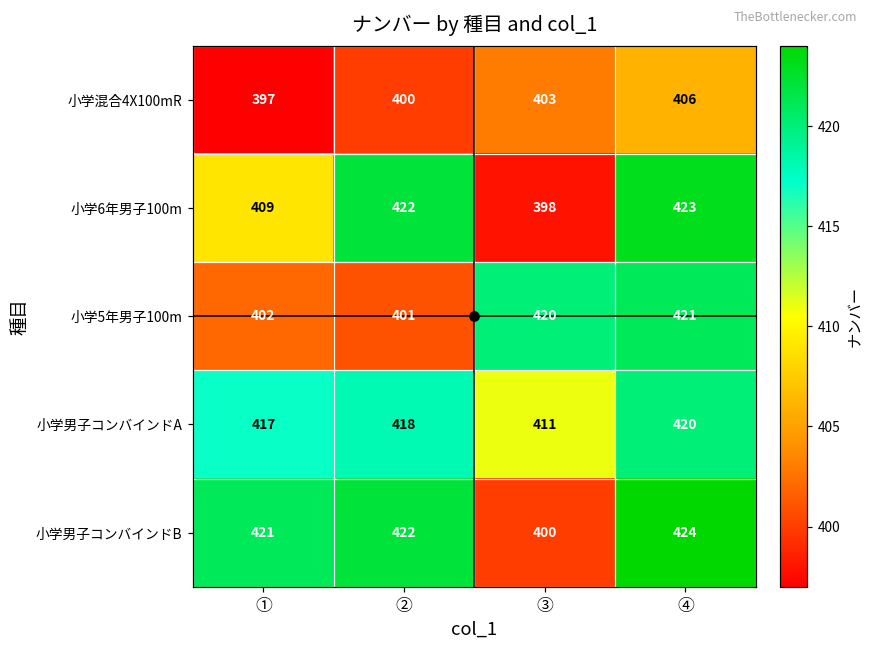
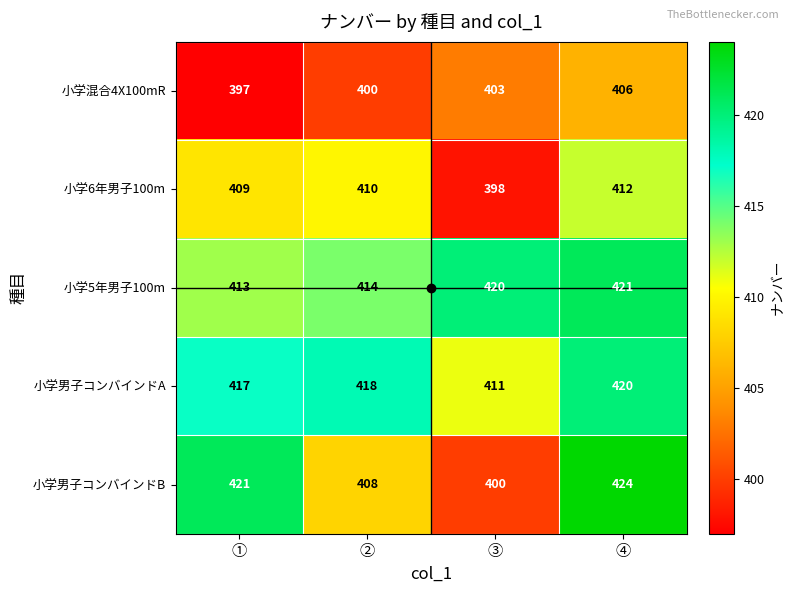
  {
    "小学混合4X100mR": {
      "①": 397,
      "②": 400,
      "③": 403,
      "④": 406
    },
    "小学6年男子100m": {
      "①": 409,
-     "②": 422,
+     "②": 410,
      "③": 398,
-     "④": 423
+     "④": 412
    },
    "小学5年男子100m": {
-     "①": 402,
-     "②": 401,
+     "①": 413,
+     "②": 414,
      "③": 420,
      "④": 421
    },
    "小学男子コンバインドA": {
      "①": 417,
      "②": 418,
      "③": 411,
      "④": 420
    },
    "小学男子コンバインドB": {
      "①": 421,
-     "②": 422,
+     "②": 408,
      "③": 400,
      "④": 424
    }
  }
